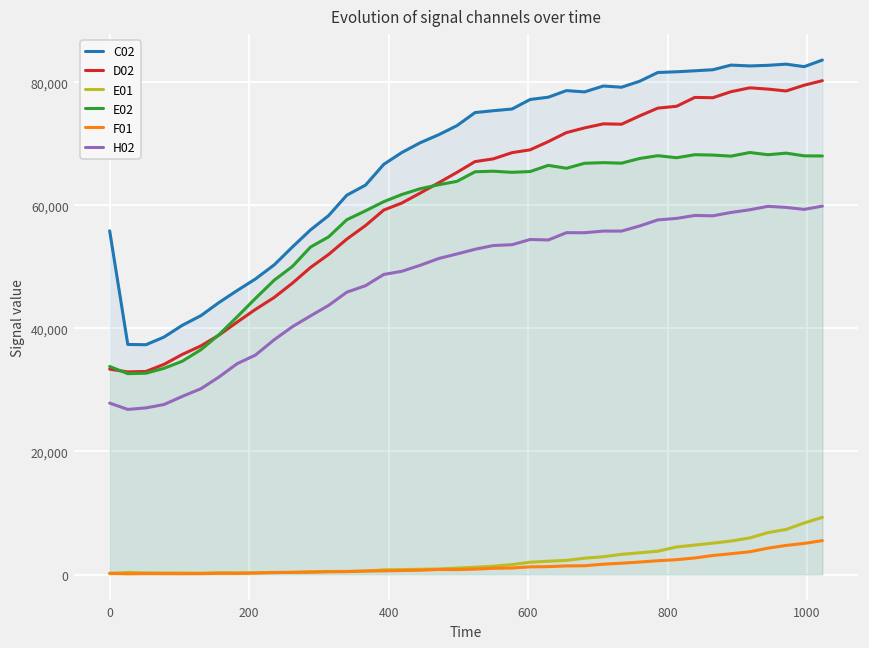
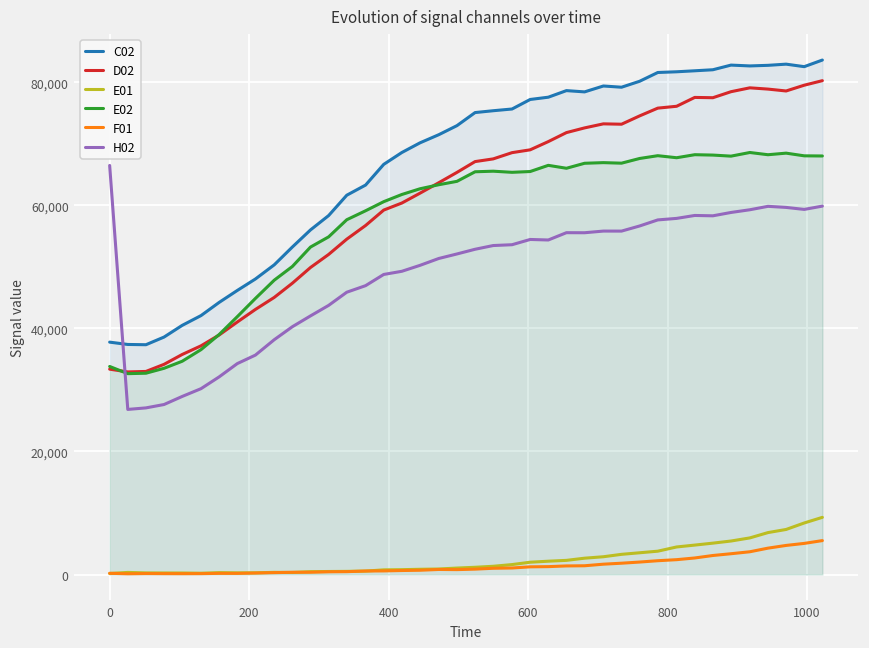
  {
    "C02": {
-     "0": "56,000"
+     "0": "38,000"
    },
    "H02": {
-     "0": "28,000"
+     "0": "66,000"
    }
  }
